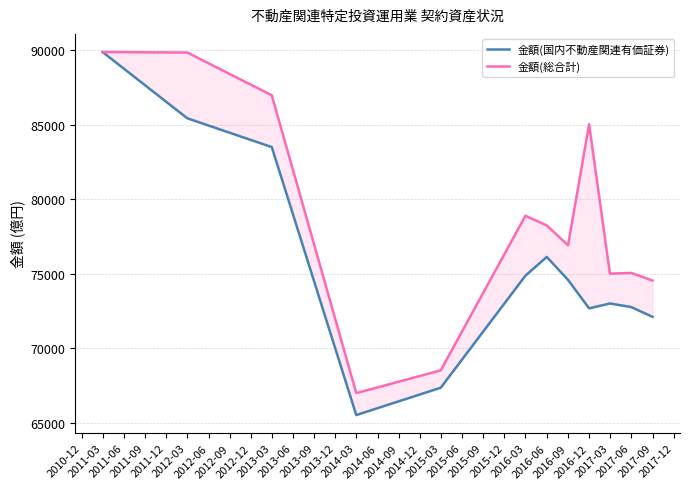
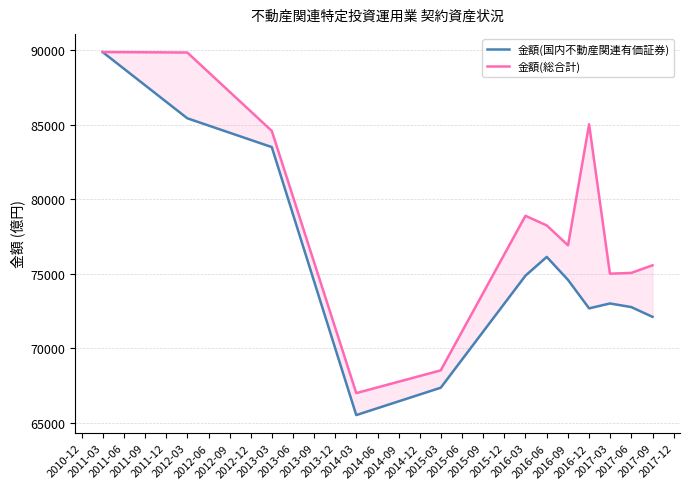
  {
    "金額(国内不動産関連有価証券)": {
      "2012-03": 85400,
      "2013-03": 83500,
      "2014-03": 65500,
      "2015-03": 67400,
      "2016-03": 74900,
      "2016-06": 76100,
      "2016-09": 74600,
      "2016-12": 72700,
      "2017-03": 73000,
      "2017-06": 72800,
      "2017-09": 72100
    },
    "金額(総合計)": {
      "2012-03": 89800,
-     "2013-03": 87000,
+     "2013-03": 84600,
      "2014-03": 67000,
      "2015-03": 68500,
      "2016-03": 78900,
      "2016-06": 78200,
      "2016-09": 76900,
      "2016-12": 85000,
      "2017-03": 75000,
      "2017-06": 75100,
-     "2017-09": 74600
+     "2017-09": 75600
    }
  }
